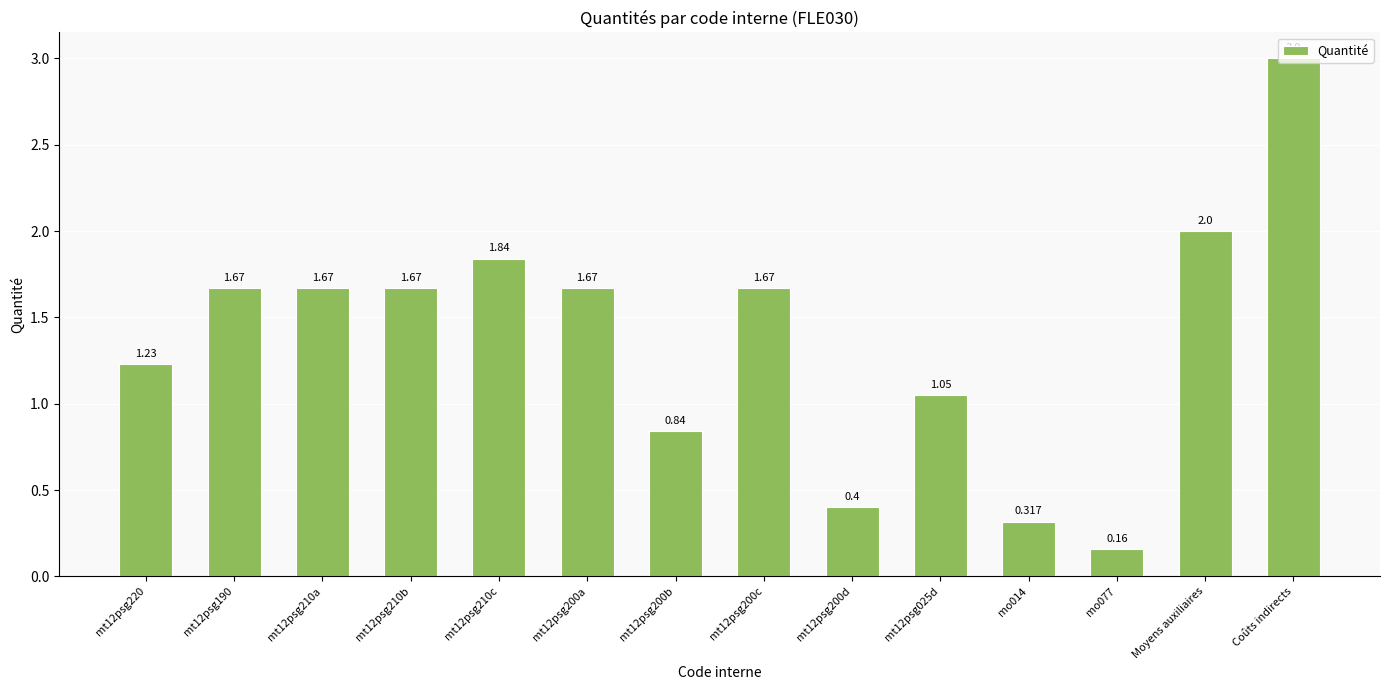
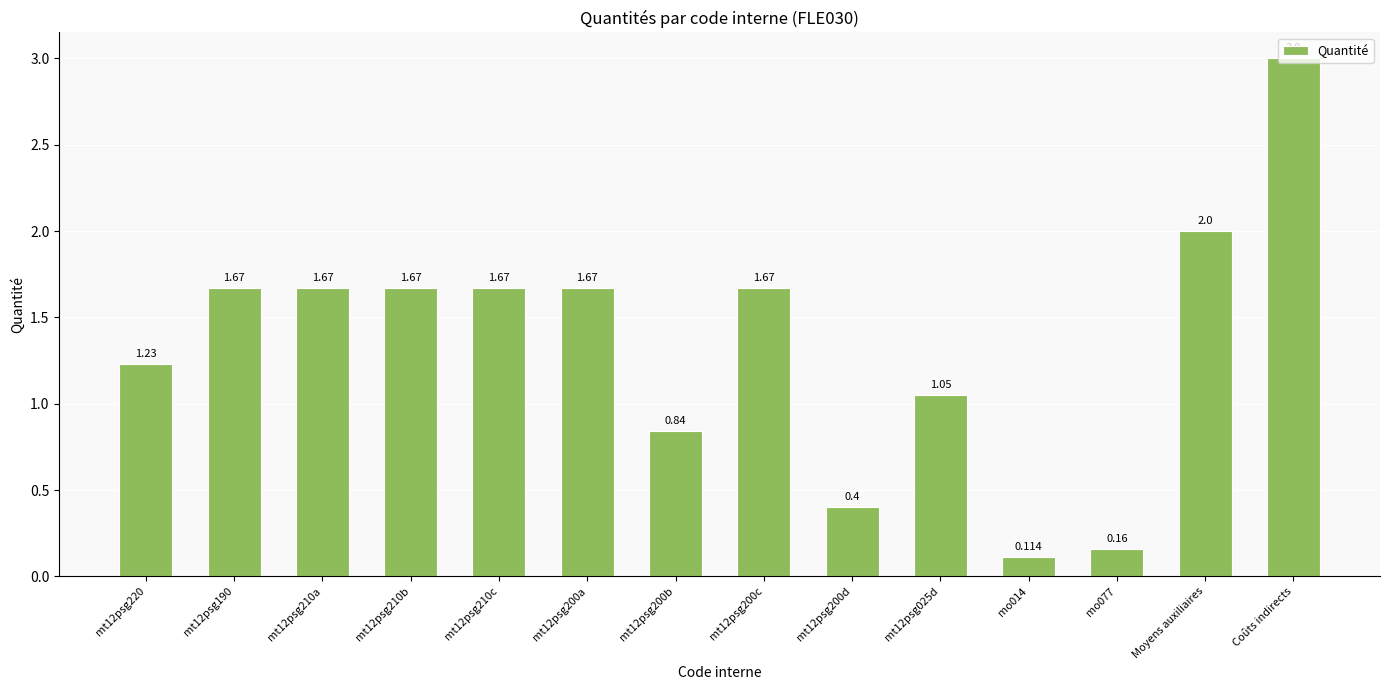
  {
    "mt12psg220": 1.23,
    "mt12psg190": 1.67,
    "mt12psg210a": 1.67,
    "mt12psg210b": 1.67,
-   "mt12psg210c": 1.84,
+   "mt12psg210c": 1.67,
    "mt12psg200a": 1.67,
    "mt12psg200b": 0.84,
    "mt12psg200c": 1.67,
    "mt12psg200d": 0.4,
    "mt12psg025d": 1.05,
-   "mo014": 0.317,
+   "mo014": 0.114,
    "mo077": 0.16,
    "Moyens auxiliaires": 2.0
  }
